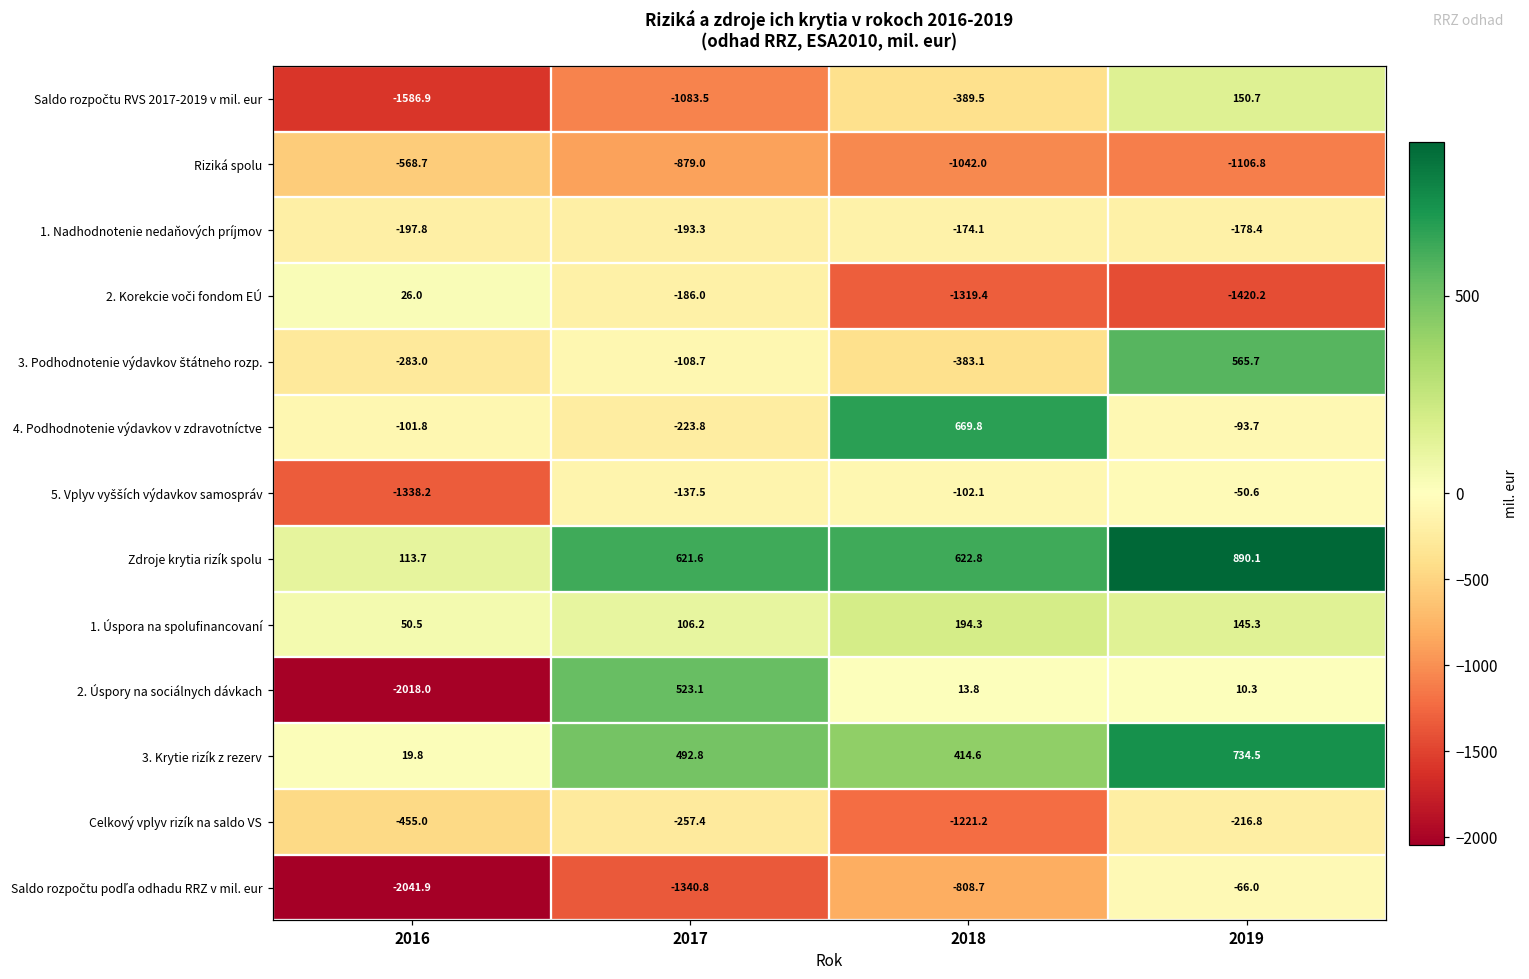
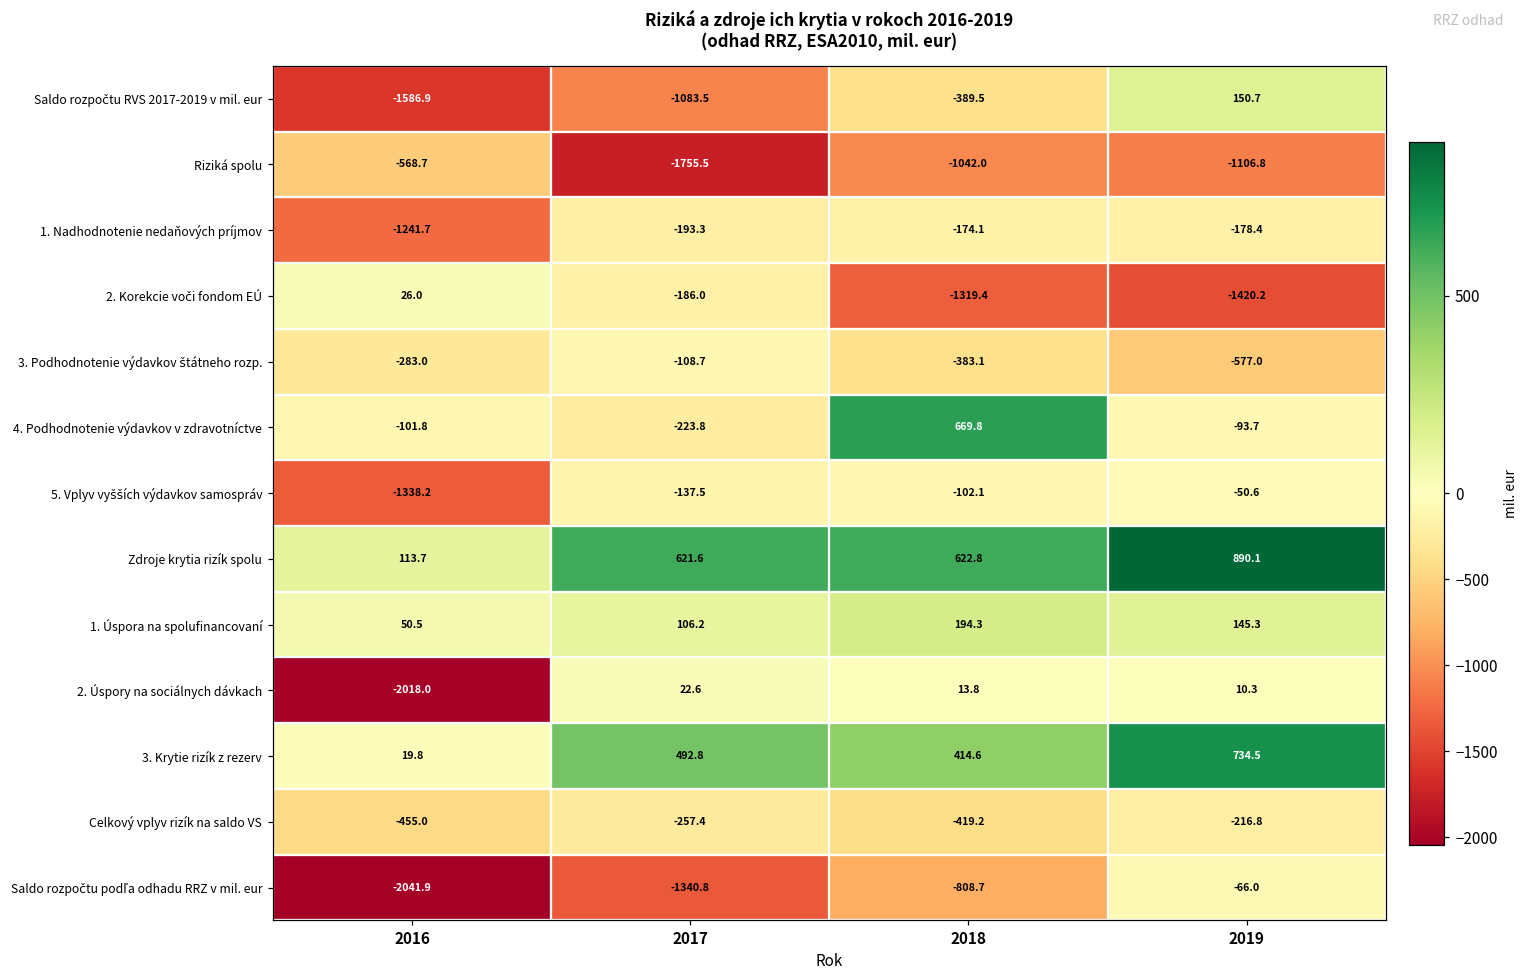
  {
    "Saldo rozpočtu RVS 2017-2019 v mil. eur": {
      "2016": -1586.9,
      "2017": -1083.5,
      "2018": -389.5,
      "2019": 150.7
    },
    "Riziká spolu": {
      "2016": -568.7,
-     "2017": -879.0,
+     "2017": -1755.5,
      "2018": -1042.0,
      "2019": -1106.8
    },
    "1. Nadhodnotenie nedaňových príjmov": {
-     "2016": -197.8,
+     "2016": -1241.7,
      "2017": -193.3,
      "2018": -174.1,
      "2019": -178.4
    },
    "2. Korekcie voči fondom EÚ": {
      "2016": 26.0,
      "2017": -186.0,
      "2018": -1319.4,
      "2019": -1420.2
    },
    "3. Podhodnotenie výdavkov štátneho rozp.": {
      "2016": -283.0,
      "2017": -108.7,
      "2018": -383.1,
-     "2019": 565.7
+     "2019": -577.0
    },
    "4. Podhodnotenie výdavkov v zdravotníctve": {
      "2016": -101.8,
      "2017": -223.8,
      "2018": 669.8,
      "2019": -93.7
    },
    "5. Vplyv vyšších výdavkov samospráv": {
      "2016": -1338.2,
      "2017": -137.5,
      "2018": -102.1,
      "2019": -50.6
    },
    "Zdroje krytia rizík spolu": {
      "2016": 113.7,
      "2017": 621.6,
      "2018": 622.8,
      "2019": 890.1
    },
    "1. Úspora na spolufinancovaní": {
      "2016": 50.5,
      "2017": 106.2,
      "2018": 194.3,
      "2019": 145.3
    },
    "2. Úspory na sociálnych dávkach": {
      "2016": -2018.0,
-     "2017": 523.1,
+     "2017": 22.6,
      "2018": 13.8,
      "2019": 10.3
    },
    "3. Krytie rizík z rezerv": {
      "2016": 19.8,
      "2017": 492.8,
      "2018": 414.6,
      "2019": 734.5
    },
    "Celkový vplyv rizík na saldo VS": {
      "2016": -455.0,
      "2017": -257.4,
-     "2018": -1221.2,
+     "2018": -419.2,
      "2019": -216.8
    },
    "Saldo rozpočtu podľa odhadu RRZ v mil. eur": {
      "2016": -2041.9,
      "2017": -1340.8,
      "2018": -808.7,
      "2019": -66.0
    }
  }
